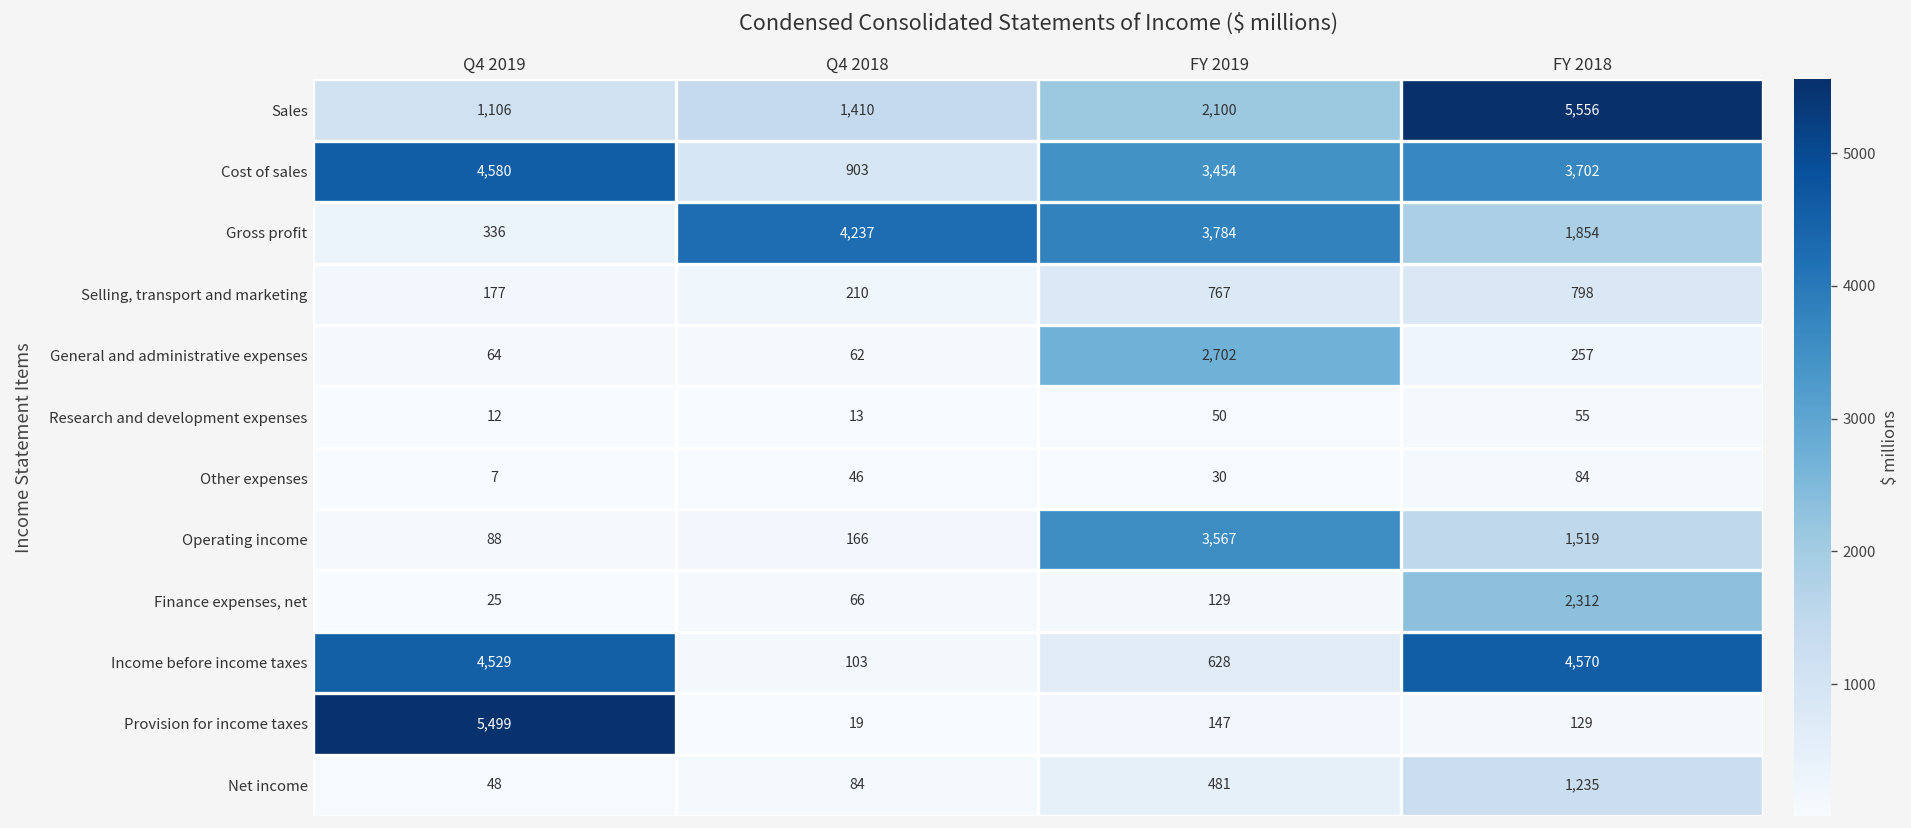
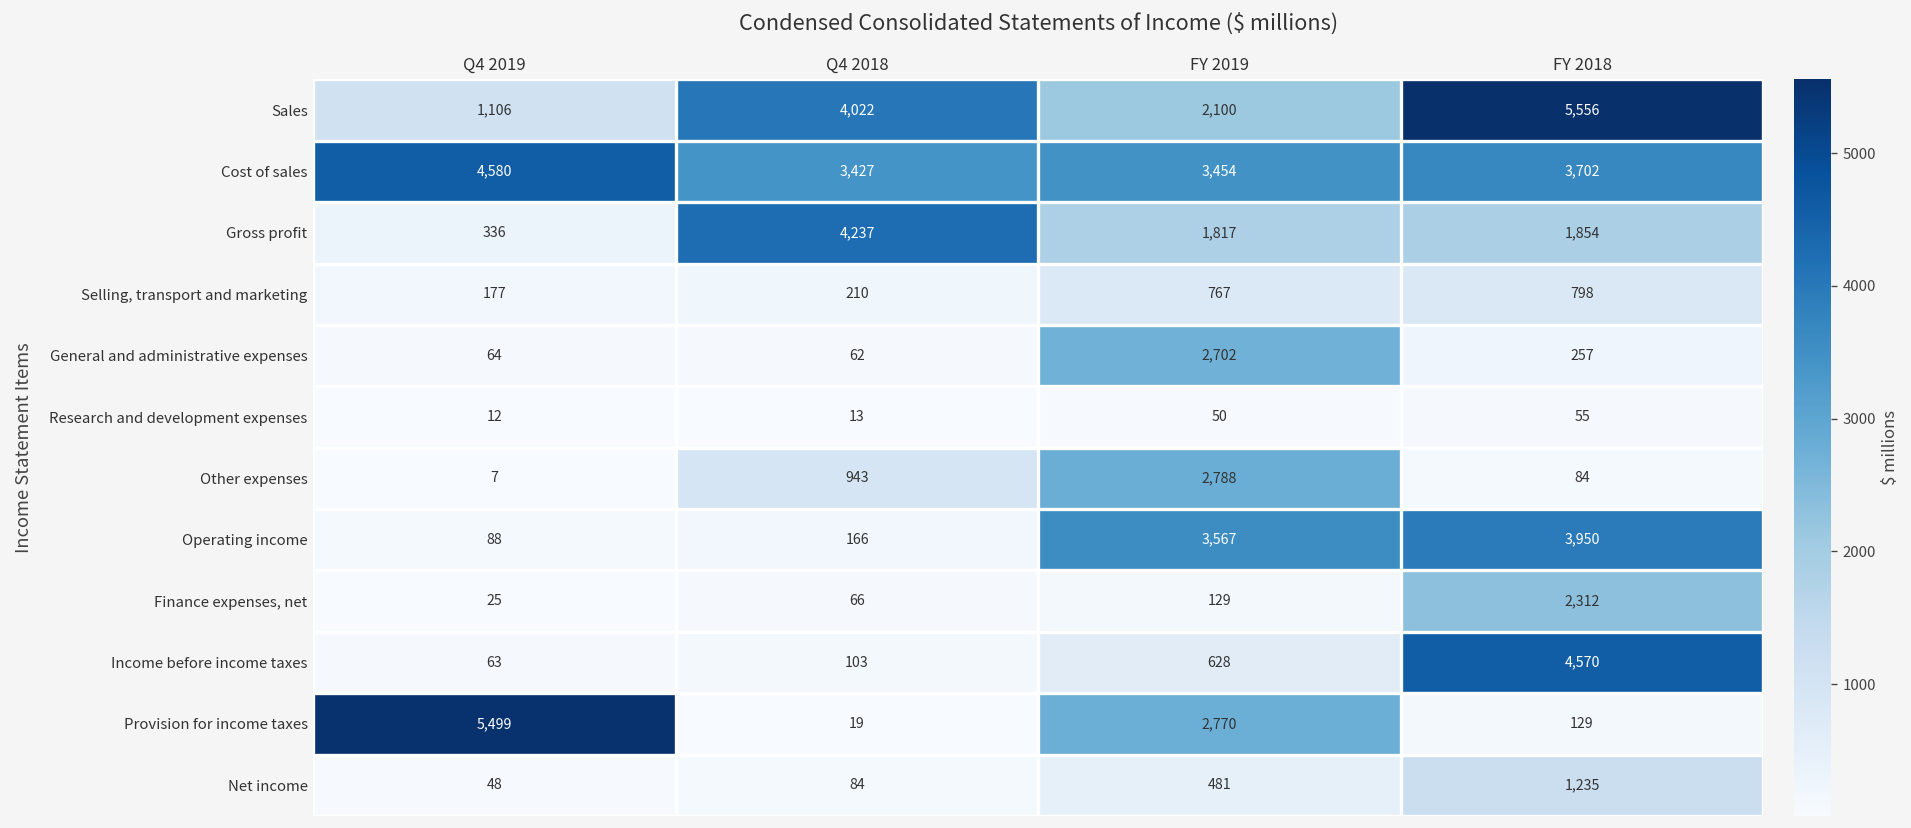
  {
    "Sales": {
      "Q4 2019": "1,106",
-     "Q4 2018": "1,410",
+     "Q4 2018": "4,022",
      "FY 2019": "2,100",
      "FY 2018": "5,556"
    },
    "Cost of sales": {
      "Q4 2019": "4,580",
-     "Q4 2018": "903",
+     "Q4 2018": "3,427",
      "FY 2019": "3,454",
      "FY 2018": "3,702"
    },
    "Gross profit": {
      "Q4 2019": "336",
      "Q4 2018": "4,237",
-     "FY 2019": "3,784",
+     "FY 2019": "1,817",
      "FY 2018": "1,854"
    },
    "Selling, transport and marketing": {
      "Q4 2019": "177",
      "Q4 2018": "210",
      "FY 2019": "767",
      "FY 2018": "798"
    },
    "General and administrative expenses": {
      "Q4 2019": "64",
      "Q4 2018": "62",
      "FY 2019": "2,702",
      "FY 2018": "257"
    },
    "Research and development expenses": {
      "Q4 2019": "12",
      "Q4 2018": "13",
      "FY 2019": "50",
      "FY 2018": "55"
    },
    "Other expenses": {
      "Q4 2019": "7",
-     "Q4 2018": "46",
-     "FY 2019": "30",
+     "Q4 2018": "943",
+     "FY 2019": "2,788",
      "FY 2018": "84"
    },
    "Operating income": {
      "Q4 2019": "88",
      "Q4 2018": "166",
      "FY 2019": "3,567",
-     "FY 2018": "1,519"
+     "FY 2018": "3,950"
    },
    "Finance expenses, net": {
      "Q4 2019": "25",
      "Q4 2018": "66",
      "FY 2019": "129",
      "FY 2018": "2,312"
    },
    "Income before income taxes": {
-     "Q4 2019": "4,529",
+     "Q4 2019": "63",
      "Q4 2018": "103",
      "FY 2019": "628",
      "FY 2018": "4,570"
    },
    "Provision for income taxes": {
      "Q4 2019": "5,499",
      "Q4 2018": "19",
-     "FY 2019": "147",
+     "FY 2019": "2,770",
      "FY 2018": "129"
    },
    "Net income": {
      "Q4 2019": "48",
      "Q4 2018": "84",
      "FY 2019": "481",
      "FY 2018": "1,235"
    }
  }
